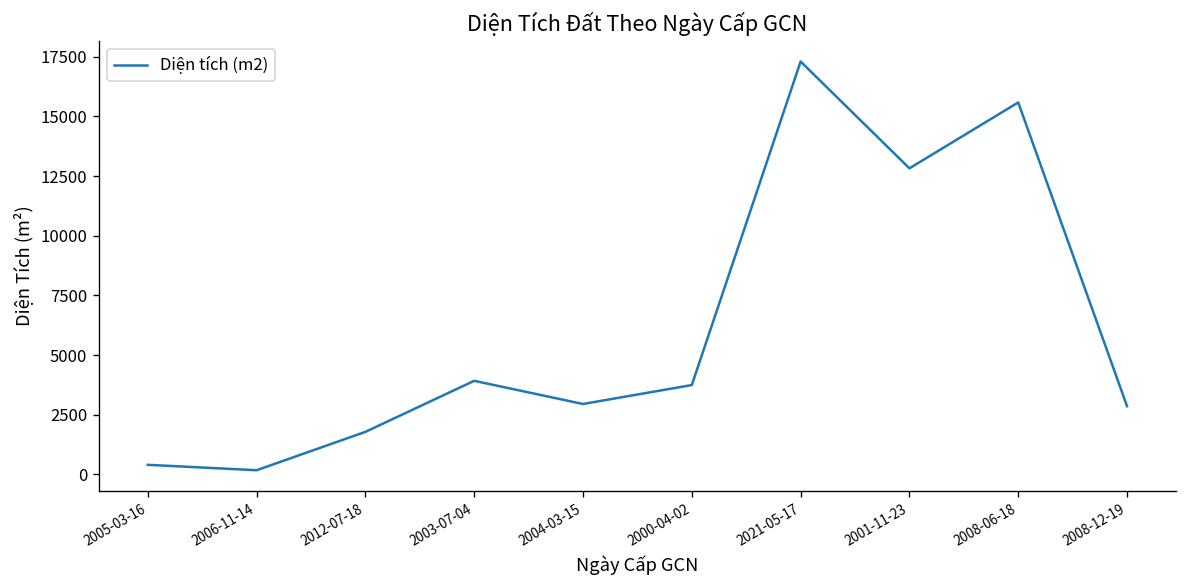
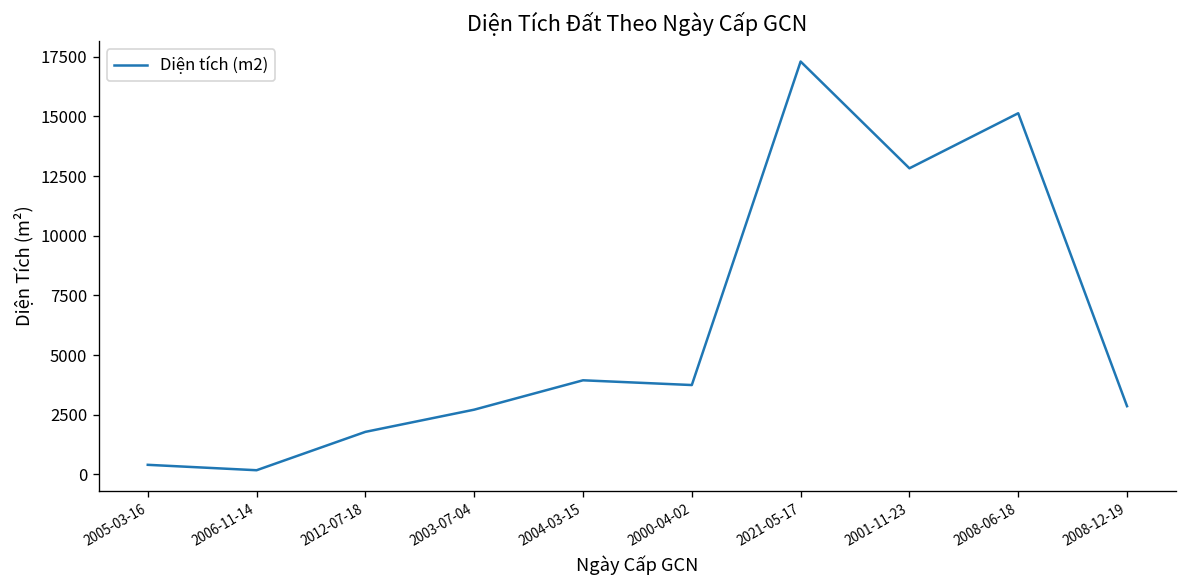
  {
    "2005-03-16": 400,
    "2006-11-14": 200,
    "2012-07-18": 1800,
-   "2003-07-04": 3900,
-   "2004-03-15": 3000,
+   "2003-07-04": 2700,
+   "2004-03-15": 3900,
    "2000-04-02": 3700,
    "2021-05-17": 17300,
    "2001-11-23": 12800,
-   "2008-06-18": 15600,
+   "2008-06-18": 15100,
    "2008-12-19": 2900
  }
